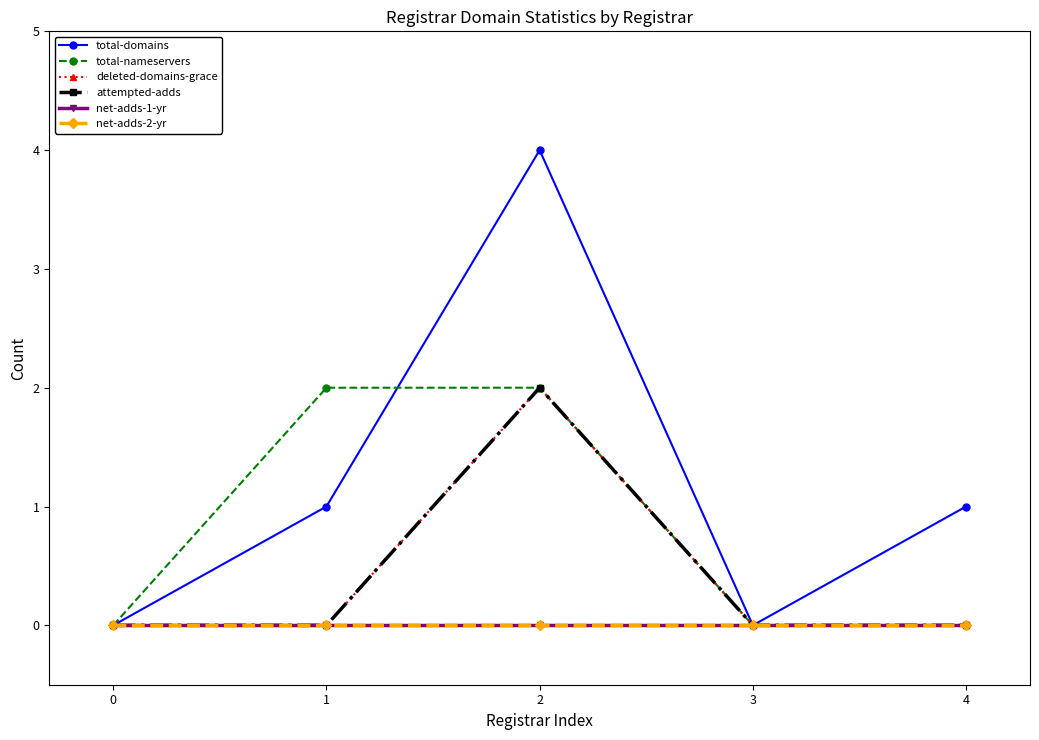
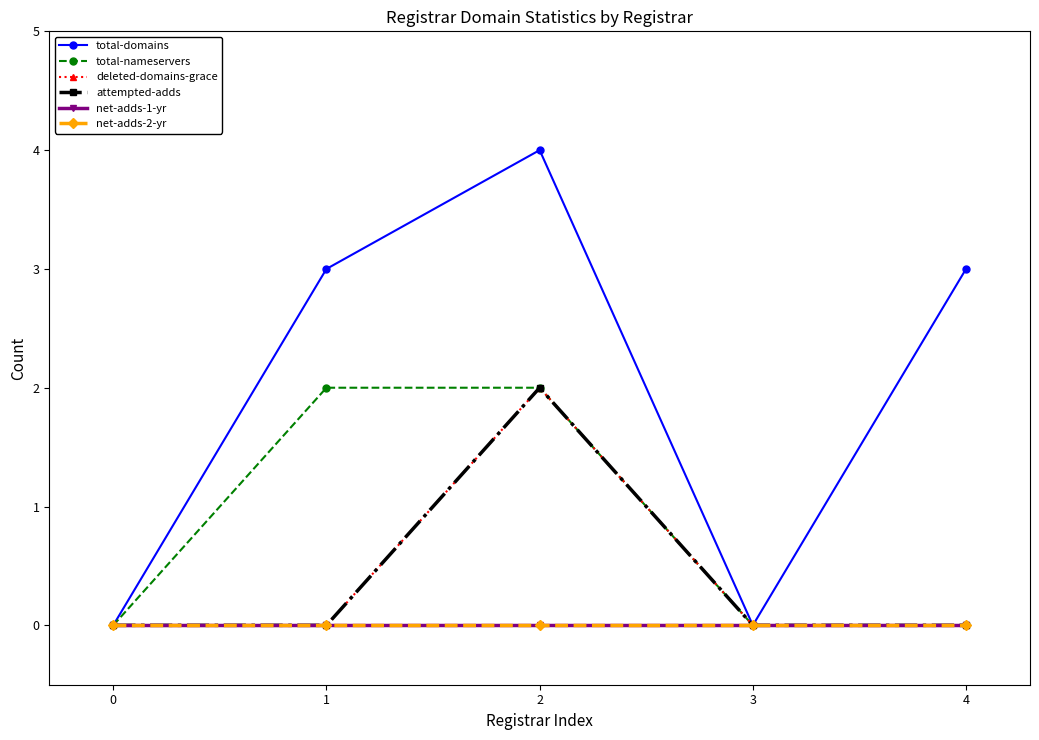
  {
    "total-domains": {
-     "1": 1,
+     "1": 3,
      "2": 4,
-     "4": 1
+     "4": 3
    },
    "total-nameservers": {
      "1": 2
    },
    "net-adds-2-yr": {
      "2": 0
    }
  }
